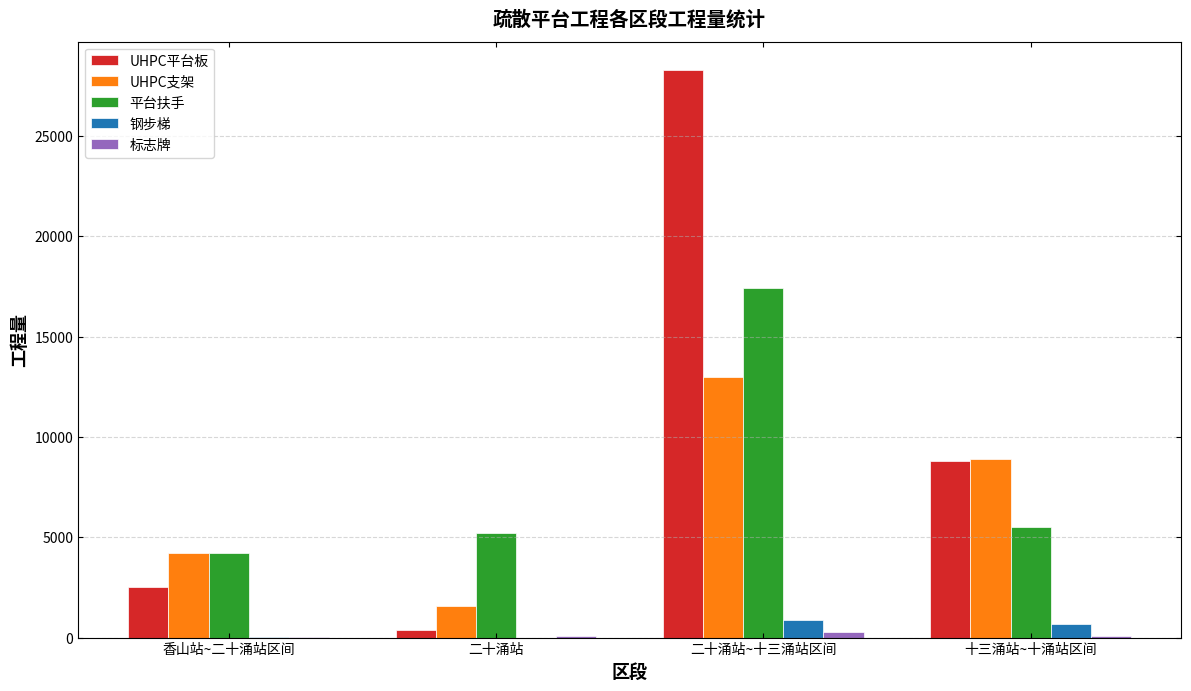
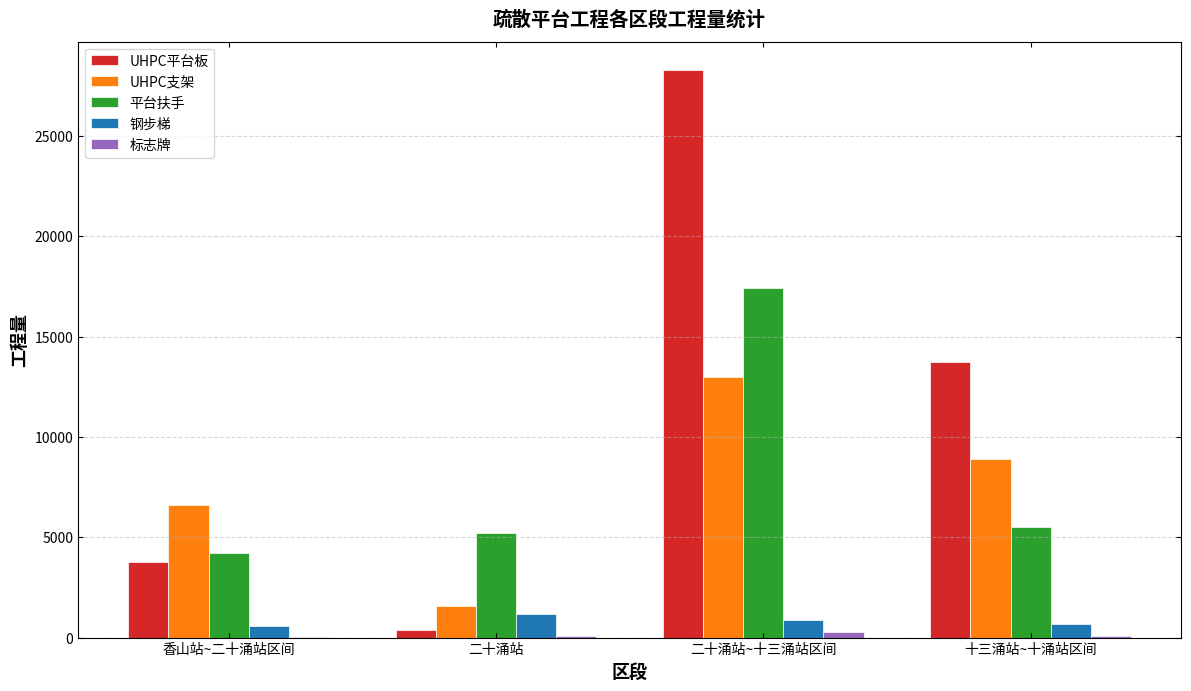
  {
    "UHPC平台板": {
-     "香山站~二十涌站区间": 2500,
+     "香山站~二十涌站区间": 3800,
      "二十涌站": 400,
      "二十涌站~十三涌站区间": 28300,
-     "十三涌站~十涌站区间": 8800
+     "十三涌站~十涌站区间": 13700
    },
    "UHPC支架": {
-     "香山站~二十涌站区间": 4200,
+     "香山站~二十涌站区间": 6600,
      "二十涌站": 1600,
      "二十涌站~十三涌站区间": 13000,
      "十三涌站~十涌站区间": 8900
    },
    "平台扶手": {
      "香山站~二十涌站区间": 4200,
      "二十涌站": 5200,
      "二十涌站~十三涌站区间": 17400,
      "十三涌站~十涌站区间": 5500
    },
    "钢步梯": {
-     "香山站~二十涌站区间": 0,
-     "二十涌站": 0,
+     "香山站~二十涌站区间": 600,
+     "二十涌站": 1200,
      "二十涌站~十三涌站区间": 900,
      "十三涌站~十涌站区间": 700
    },
    "标志牌": {
      "二十涌站~十三涌站区间": 300
    }
  }
